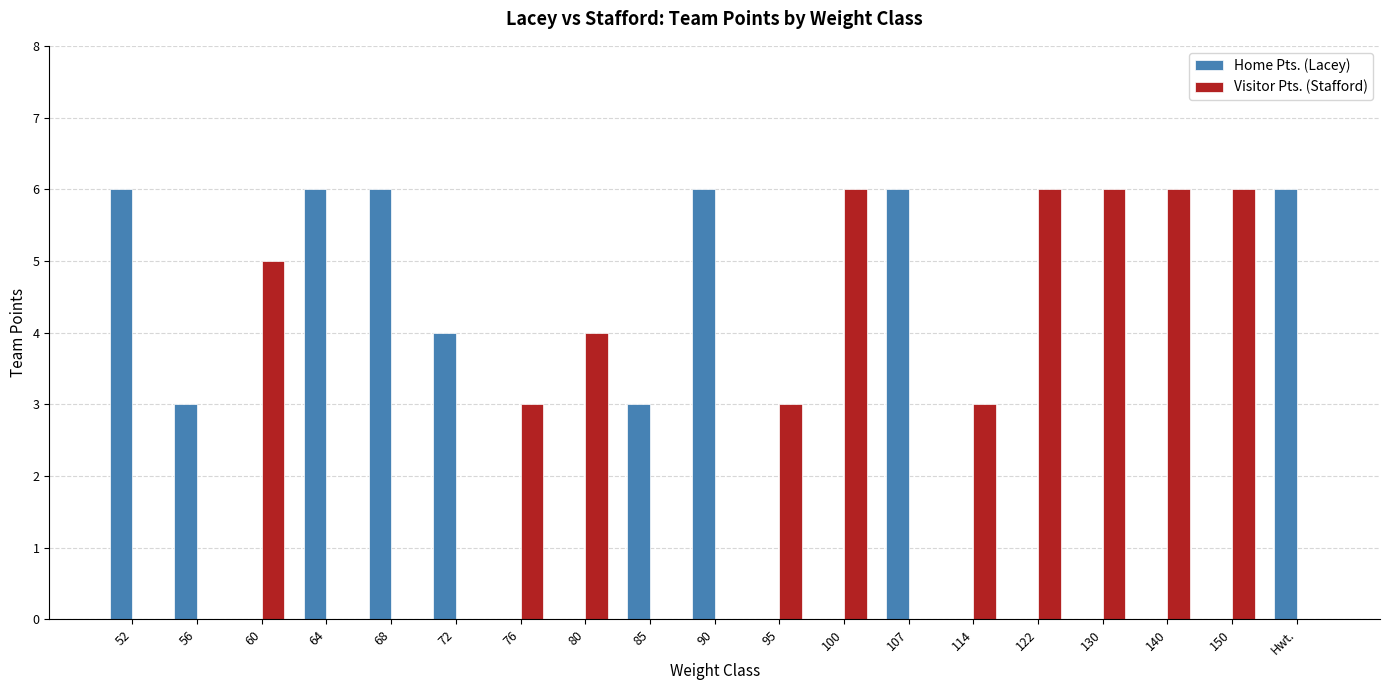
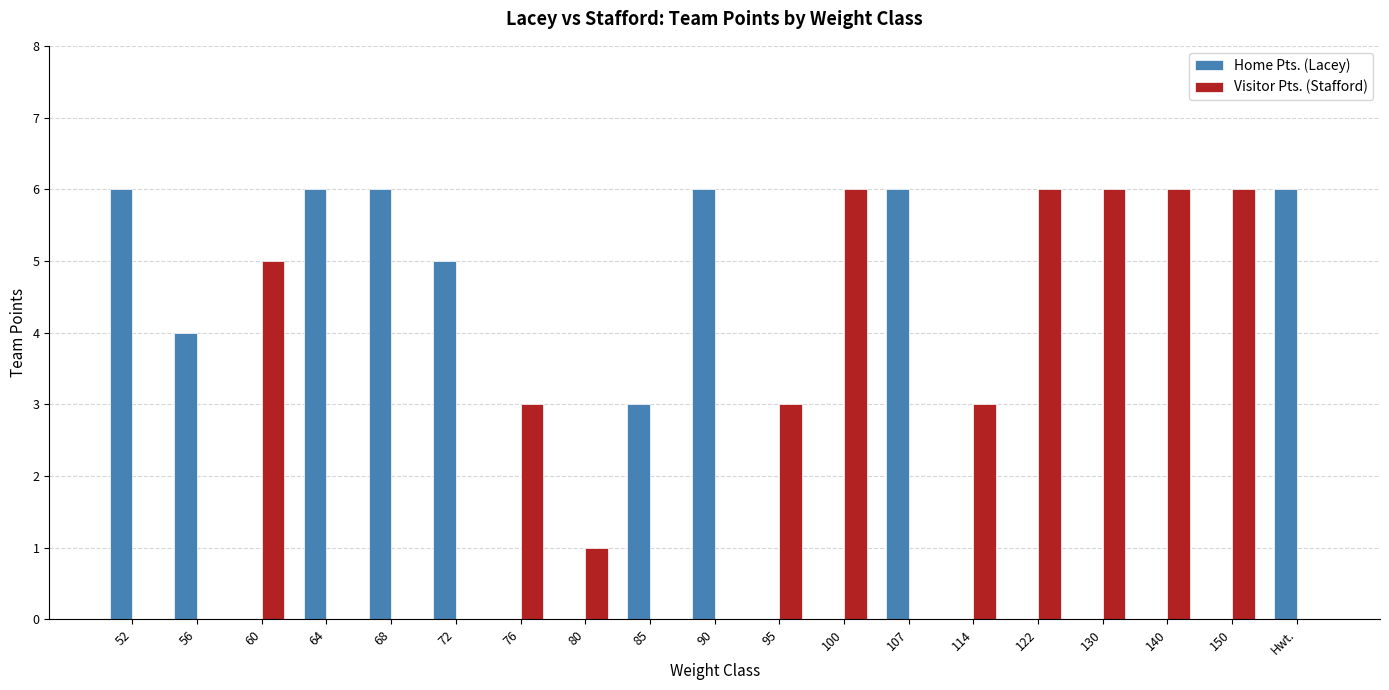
  {
    "Home Pts. (Lacey)": {
      "52": 6,
-     "56": 3,
+     "56": 4,
      "60": 0,
      "64": 6,
      "68": 6,
-     "72": 4,
+     "72": 5,
      "76": 0,
      "80": 0,
      "85": 3,
      "90": 6,
      "95": 0,
      "100": 0,
      "107": 6,
      "114": 0,
      "122": 0,
      "130": 0,
      "140": 0,
      "150": 0,
      "Hwt.": 6
    },
    "Visitor Pts. (Stafford)": {
      "52": 0,
      "56": 0,
      "60": 5,
      "64": 0,
      "68": 0,
      "72": 0,
      "76": 3,
-     "80": 4,
+     "80": 1,
      "85": 0,
      "90": 0,
      "95": 3,
      "100": 6,
      "107": 0,
      "114": 3,
      "122": 6,
      "130": 6,
      "140": 6,
      "150": 6,
      "Hwt.": 0
    }
  }
